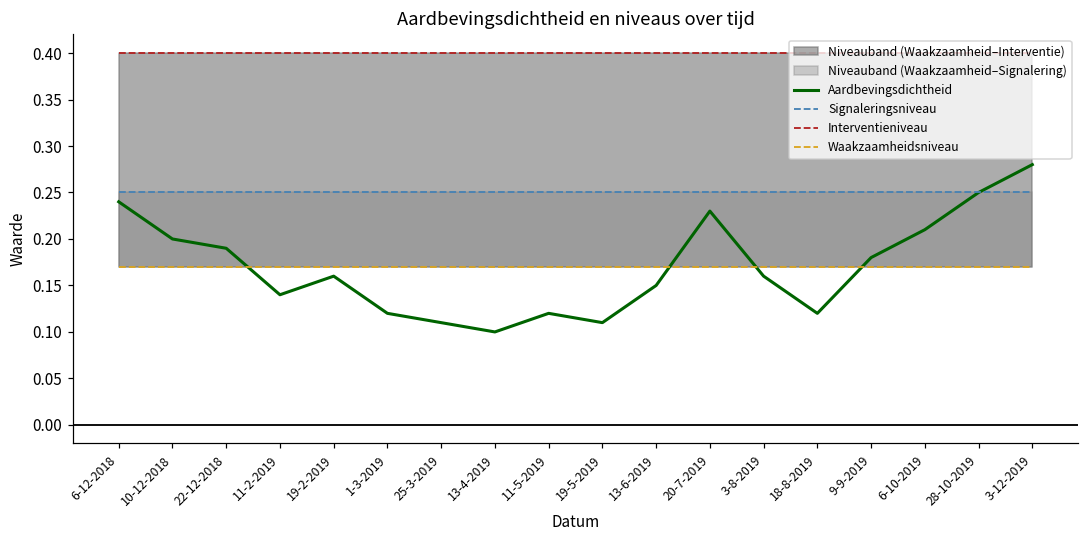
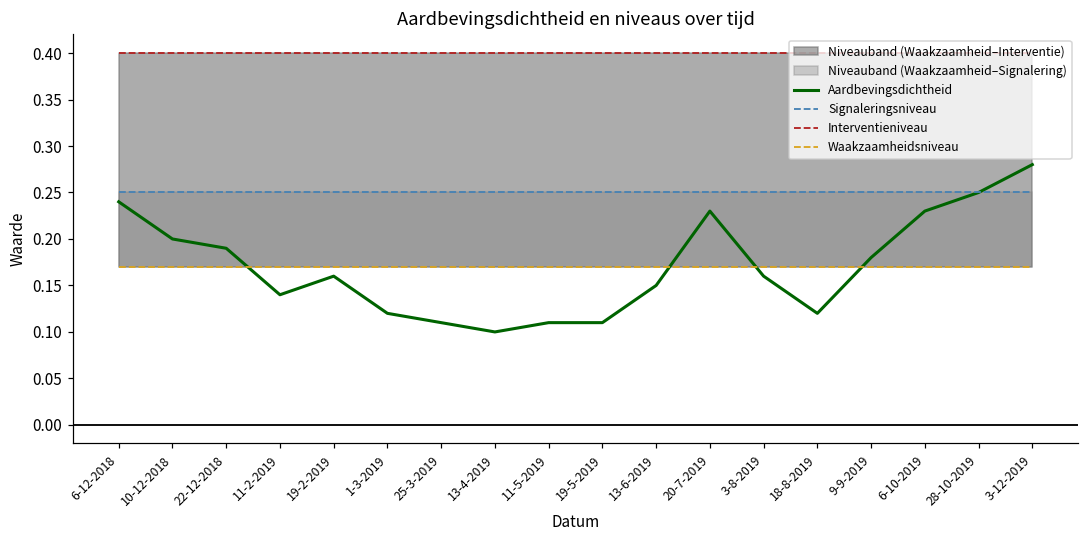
  {
    "Aardbevingsdichtheid": {
      "6-12-2018": 0.24,
      "10-12-2018": 0.20,
      "22-12-2018": 0.19,
      "11-2-2019": 0.14,
      "19-2-2019": 0.16,
      "1-3-2019": 0.12,
      "25-3-2019": 0.11,
      "13-4-2019": 0.10,
-     "11-5-2019": 0.12,
+     "11-5-2019": 0.11,
      "19-5-2019": 0.11,
      "13-6-2019": 0.15,
      "20-7-2019": 0.23,
      "3-8-2019": 0.16,
      "18-8-2019": 0.12,
      "9-9-2019": 0.18,
-     "6-10-2019": 0.21,
+     "6-10-2019": 0.23,
      "3-12-2019": 0.28
    },
    "Waakzaamheidsniveau": {
      "6-12-2018": 0.17,
      "10-12-2018": 0.17,
      "22-12-2018": 0.17,
      "11-2-2019": 0.17,
      "19-2-2019": 0.17,
      "1-3-2019": 0.17,
      "25-3-2019": 0.17,
      "13-4-2019": 0.17,
      "11-5-2019": 0.17,
      "19-5-2019": 0.17,
      "13-6-2019": 0.17,
      "20-7-2019": 0.17,
      "3-8-2019": 0.17,
      "18-8-2019": 0.17,
      "9-9-2019": 0.17,
      "6-10-2019": 0.17,
      "28-10-2019": 0.17,
      "3-12-2019": 0.17
    }
  }
